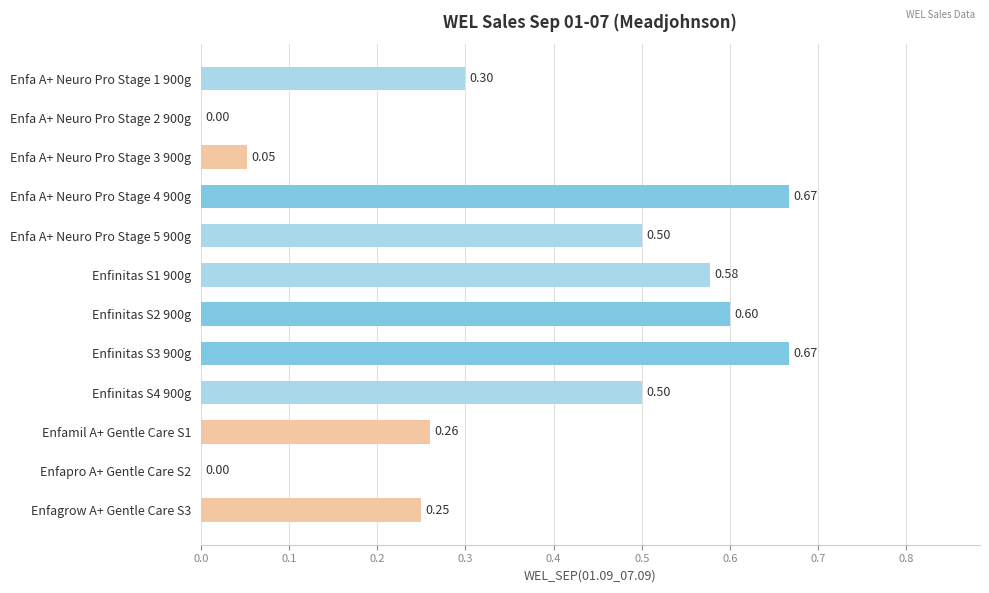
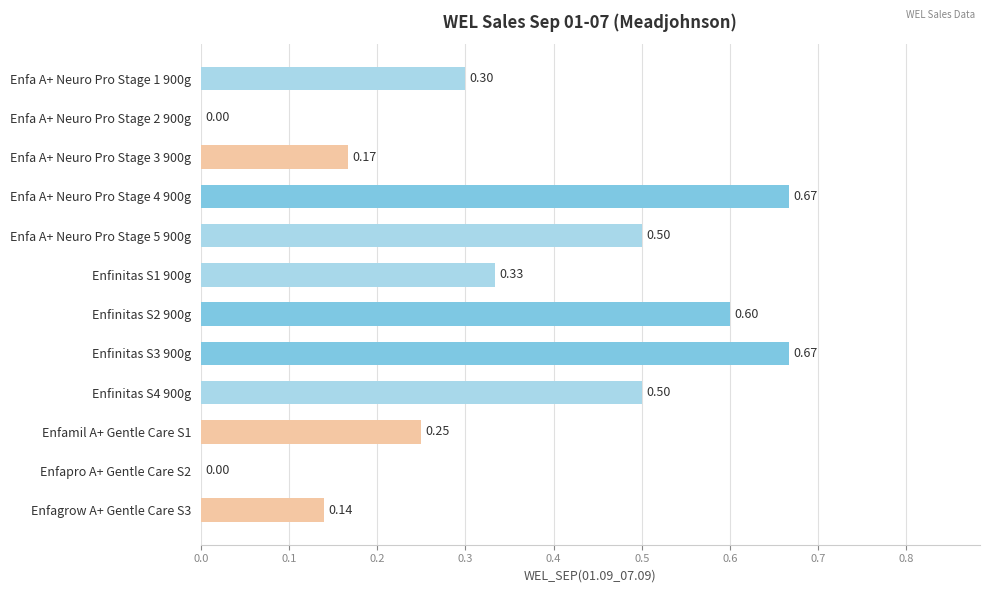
  {
    "Enfa A+ Neuro Pro Stage 1 900g": 0.30,
    "Enfa A+ Neuro Pro Stage 2 900g": 0.00,
-   "Enfa A+ Neuro Pro Stage 3 900g": 0.05,
+   "Enfa A+ Neuro Pro Stage 3 900g": 0.17,
    "Enfa A+ Neuro Pro Stage 4 900g": 0.67,
    "Enfa A+ Neuro Pro Stage 5 900g": 0.50,
-   "Enfinitas S1 900g": 0.58,
+   "Enfinitas S1 900g": 0.33,
    "Enfinitas S2 900g": 0.60,
    "Enfinitas S3 900g": 0.67,
    "Enfinitas S4 900g": 0.50,
-   "Enfamil A+ Gentle Care S1": 0.26,
+   "Enfamil A+ Gentle Care S1": 0.25,
    "Enfapro A+ Gentle Care S2": 0.00,
-   "Enfagrow A+ Gentle Care S3": 0.25
+   "Enfagrow A+ Gentle Care S3": 0.14
  }
